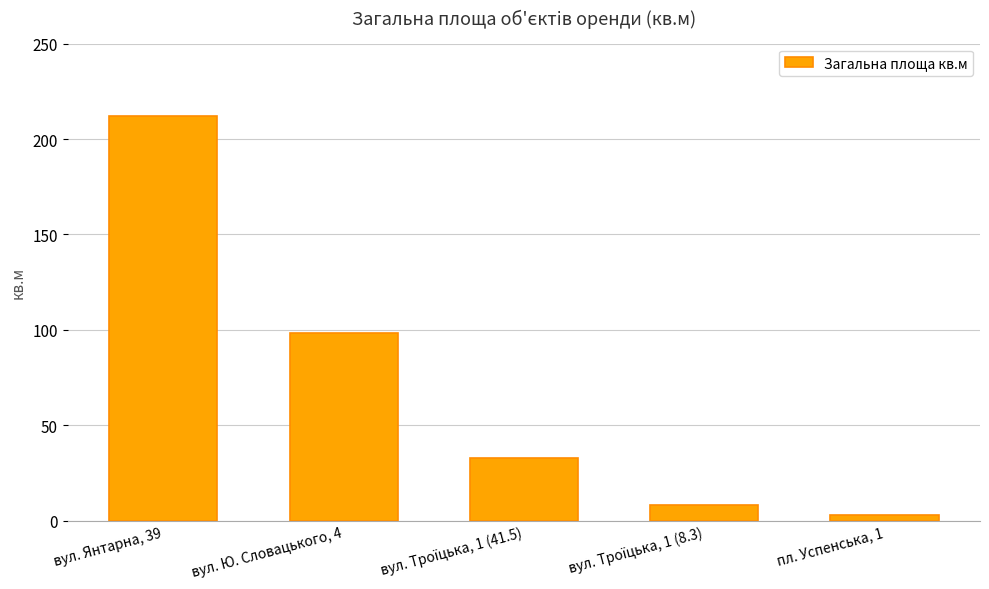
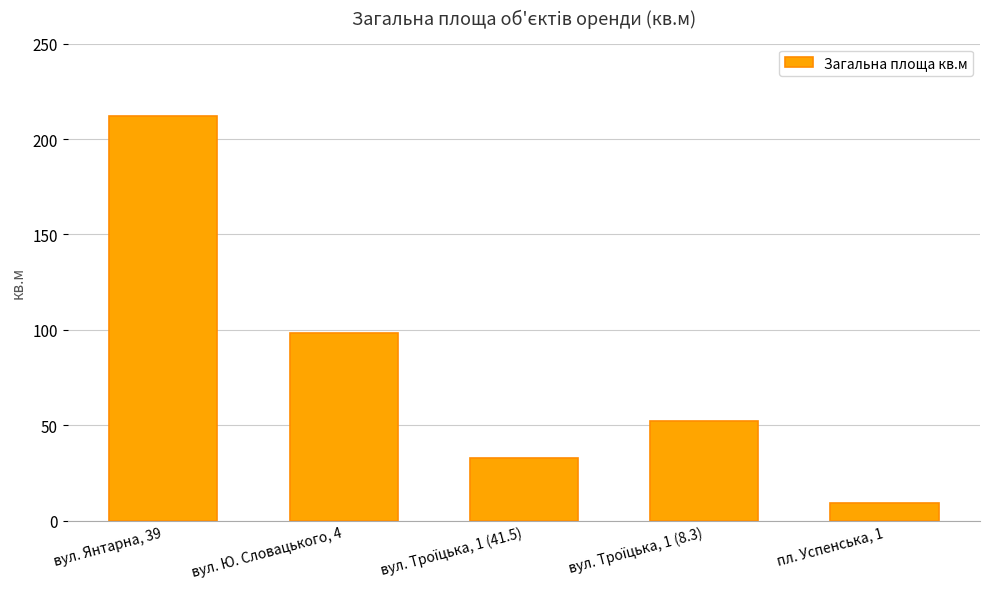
  {
    "вул. Янтарна, 39": 212,
    "вул. Ю. Словацького, 4": 98,
    "вул. Троїцька, 1 (41.5)": 33,
-   "вул. Троїцька, 1 (8.3)": 8,
-   "пл. Успенська, 1": 3
+   "вул. Троїцька, 1 (8.3)": 52,
+   "пл. Успенська, 1": 9
  }
